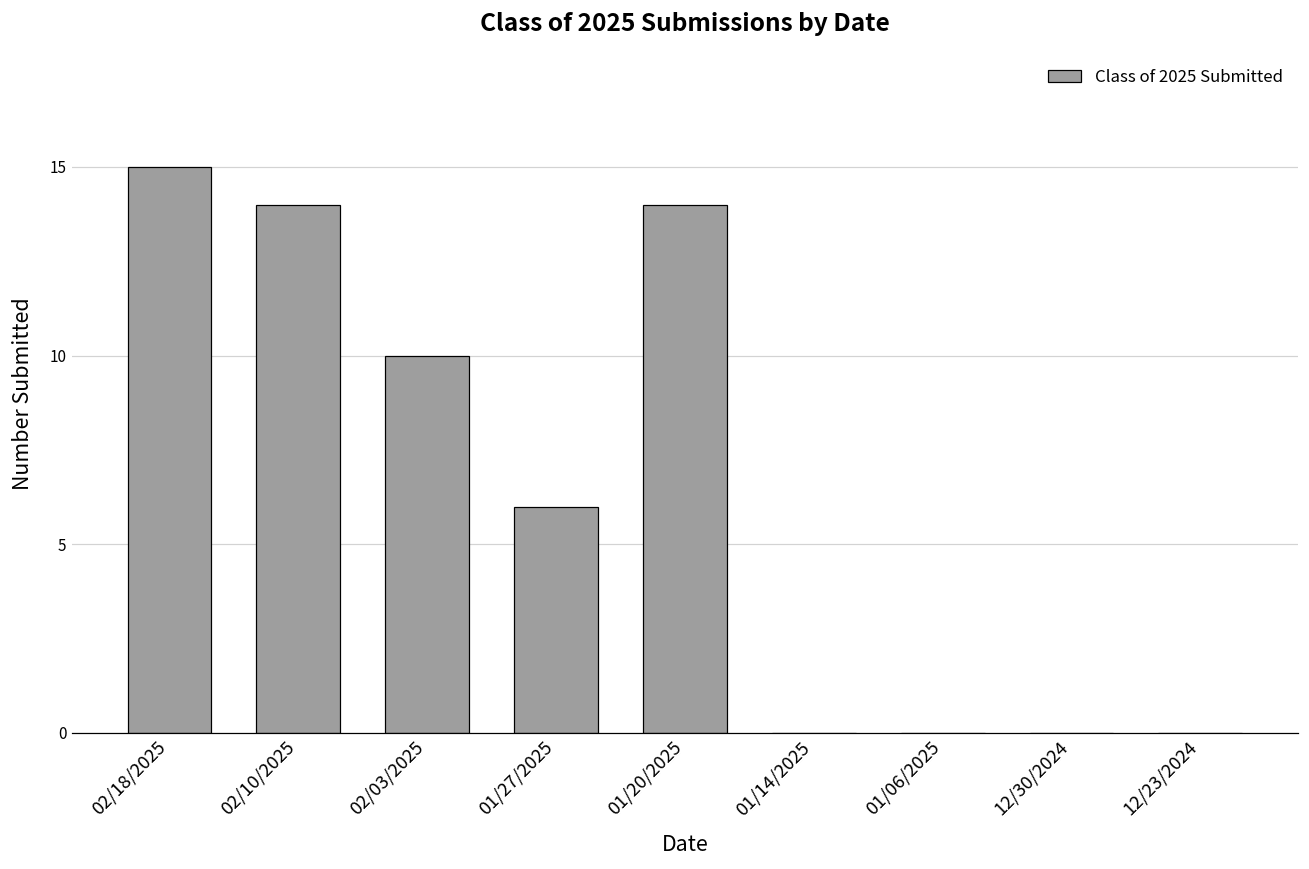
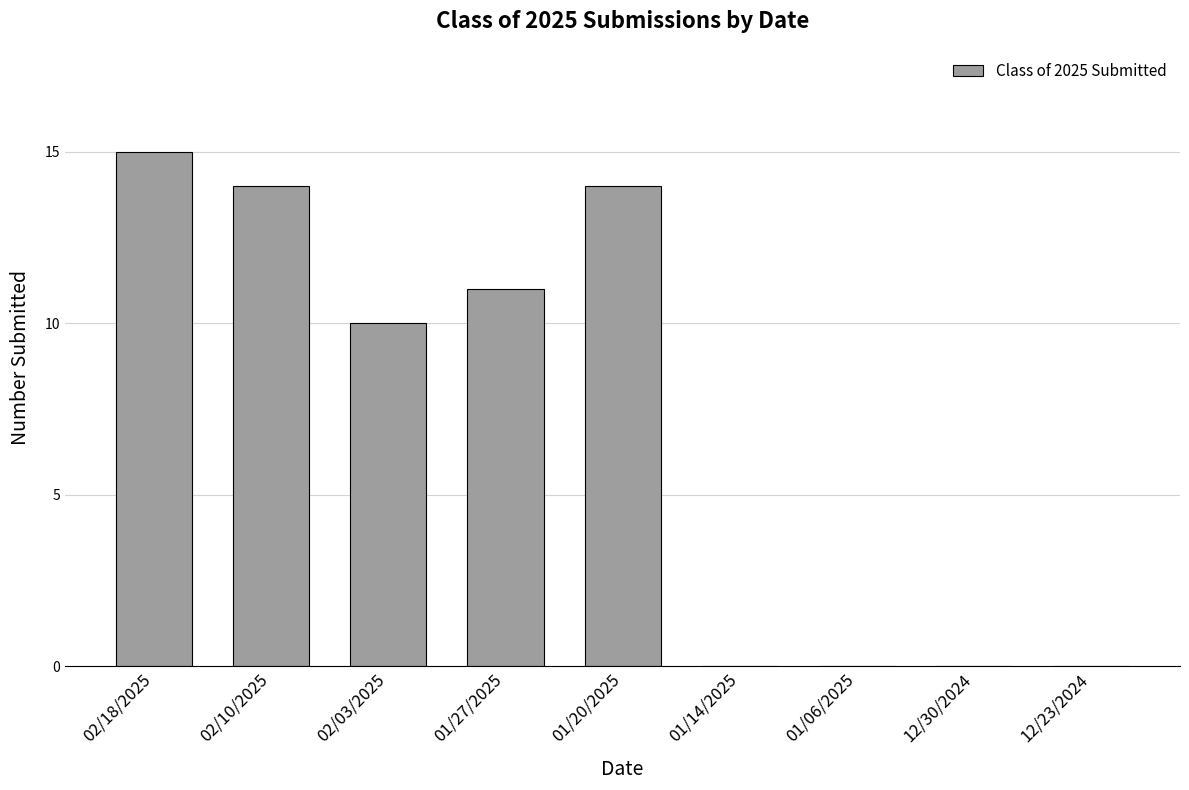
  {
    "02/18/2025": 15,
    "02/10/2025": 14,
    "02/03/2025": 10,
-   "01/27/2025": 6,
+   "01/27/2025": 11,
    "01/20/2025": 14,
    "01/14/2025": 0,
    "01/06/2025": 0,
    "12/30/2024": 0,
    "12/23/2024": 0
  }
